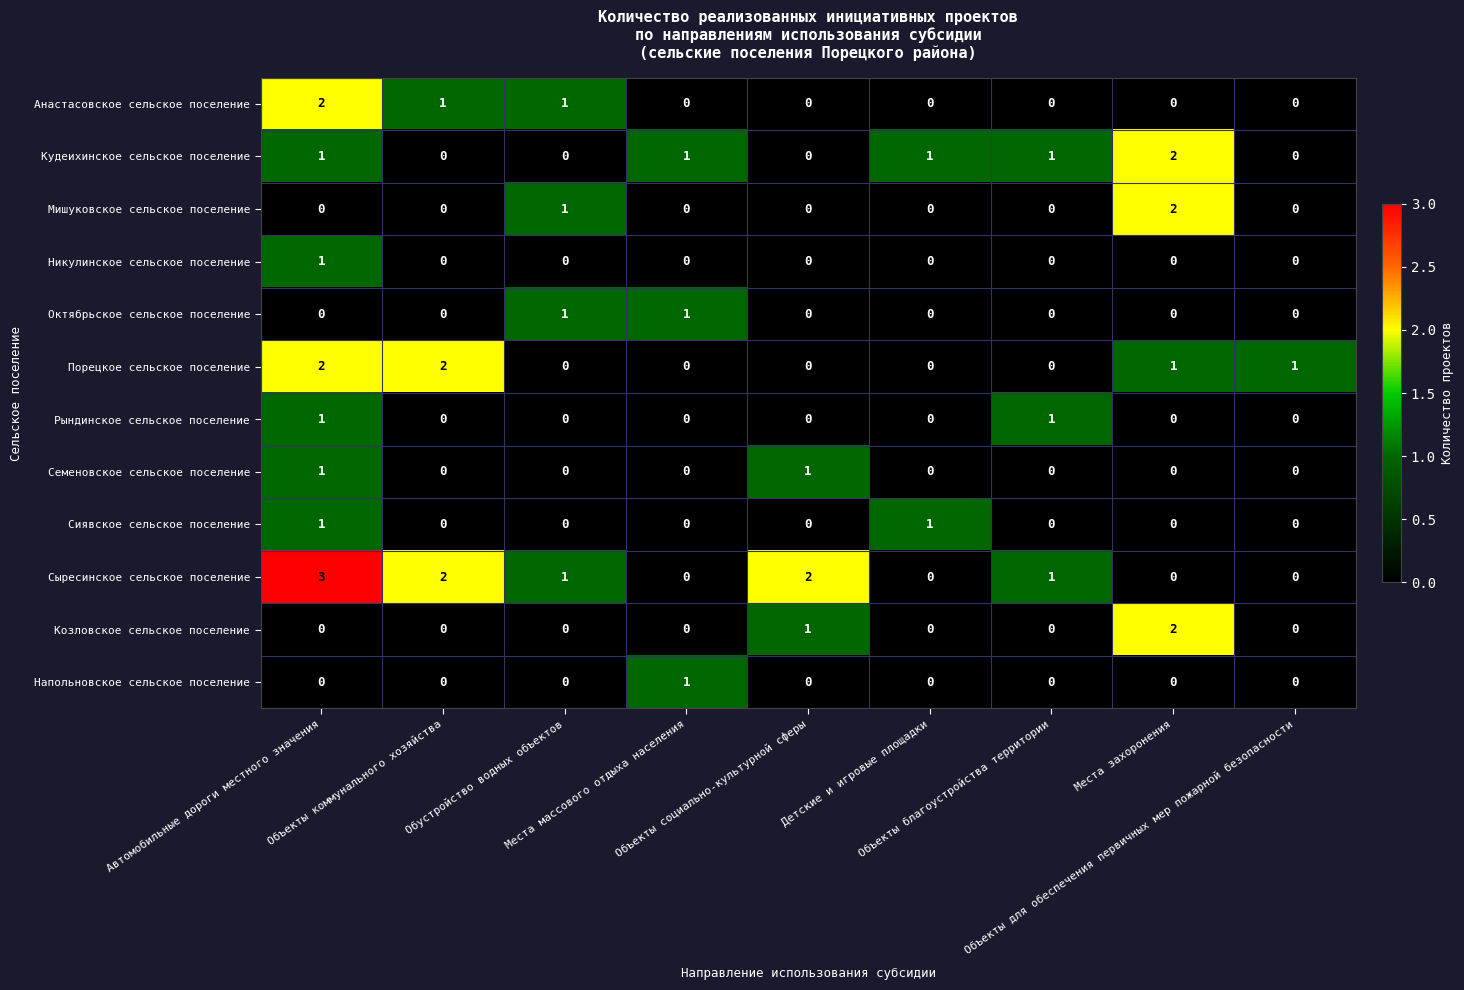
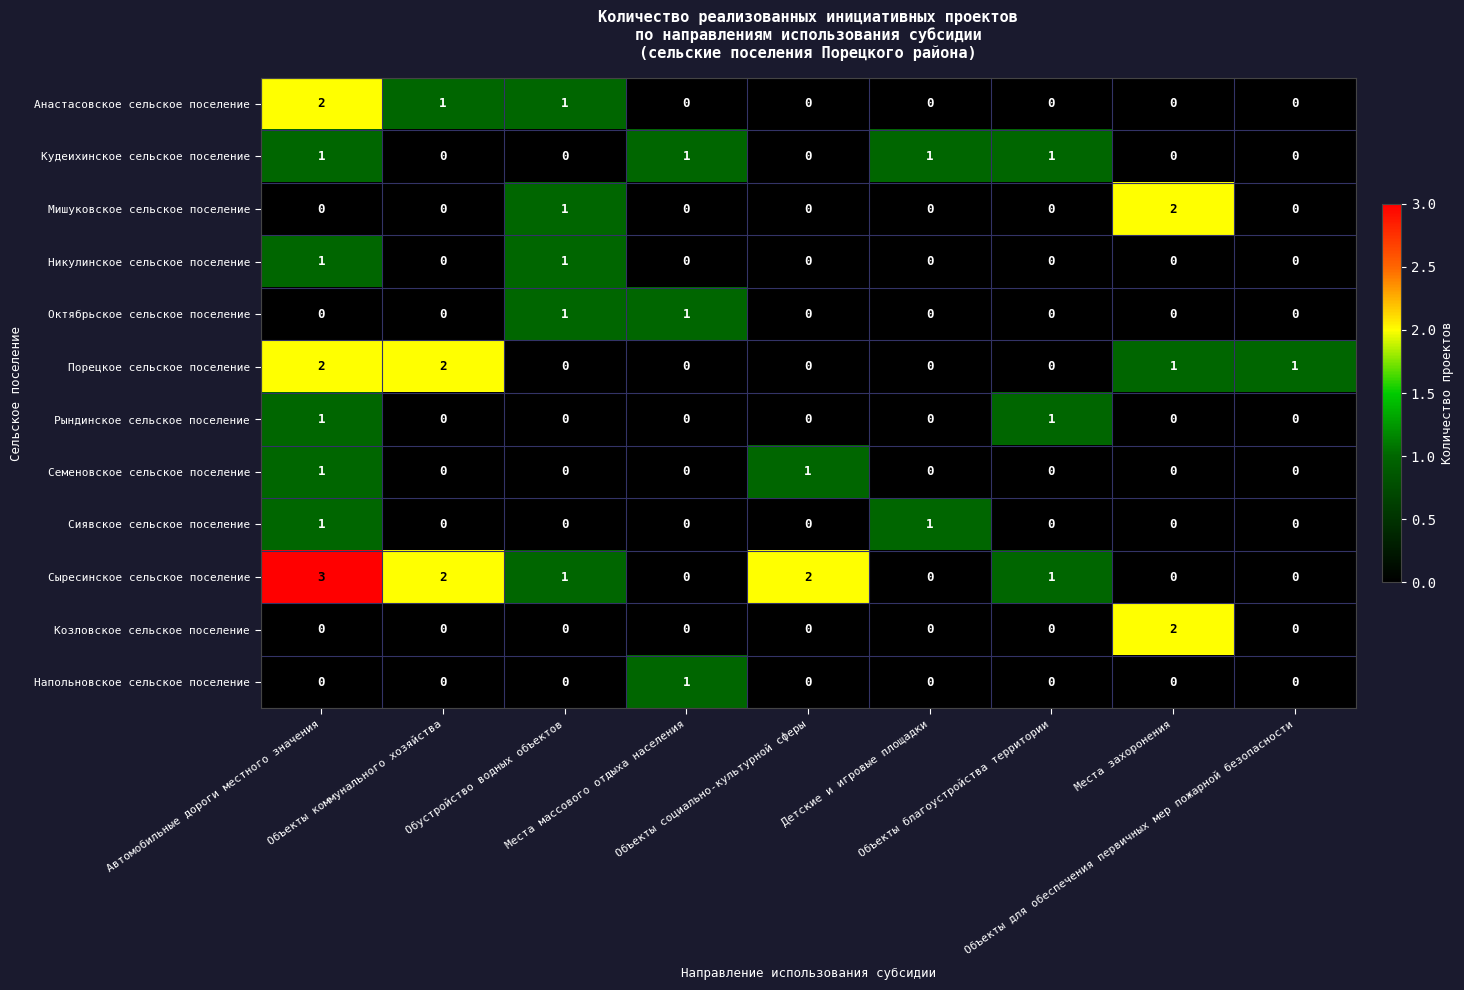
  {
    "Анастасовское сельское поселение": {
      "Автомобильные дороги местного значения": 2,
      "Объекты коммунального хозяйства": 1,
      "Обустройство водных объектов": 1,
      "Места массового отдыха населения": 0,
      "Объекты социально-культурной сферы": 0,
      "Детские и игровые площадки": 0,
      "Объекты благоустройства территории": 0,
      "Места захоронения": 0,
      "Объекты для обеспечения первичных мер пожарной безопасности": 0
    },
    "Кудеихинское сельское поселение": {
      "Автомобильные дороги местного значения": 1,
      "Объекты коммунального хозяйства": 0,
      "Обустройство водных объектов": 0,
      "Места массового отдыха населения": 1,
      "Объекты социально-культурной сферы": 0,
      "Детские и игровые площадки": 1,
      "Объекты благоустройства территории": 1,
-     "Места захоронения": 2,
+     "Места захоронения": 0,
      "Объекты для обеспечения первичных мер пожарной безопасности": 0
    },
    "Мишуковское сельское поселение": {
      "Автомобильные дороги местного значения": 0,
      "Объекты коммунального хозяйства": 0,
      "Обустройство водных объектов": 1,
      "Места массового отдыха населения": 0,
      "Объекты социально-культурной сферы": 0,
      "Детские и игровые площадки": 0,
      "Объекты благоустройства территории": 0,
      "Места захоронения": 2,
      "Объекты для обеспечения первичных мер пожарной безопасности": 0
    },
    "Никулинское сельское поселение": {
      "Автомобильные дороги местного значения": 1,
      "Объекты коммунального хозяйства": 0,
-     "Обустройство водных объектов": 0,
+     "Обустройство водных объектов": 1,
      "Места массового отдыха населения": 0,
      "Объекты социально-культурной сферы": 0,
      "Детские и игровые площадки": 0,
      "Объекты благоустройства территории": 0,
      "Места захоронения": 0,
      "Объекты для обеспечения первичных мер пожарной безопасности": 0
    },
    "Октябрьское сельское поселение": {
      "Автомобильные дороги местного значения": 0,
      "Объекты коммунального хозяйства": 0,
      "Обустройство водных объектов": 1,
      "Места массового отдыха населения": 1,
      "Объекты социально-культурной сферы": 0,
      "Детские и игровые площадки": 0,
      "Объекты благоустройства территории": 0,
      "Места захоронения": 0,
      "Объекты для обеспечения первичных мер пожарной безопасности": 0
    },
    "Порецкое сельское поселение": {
      "Автомобильные дороги местного значения": 2,
      "Объекты коммунального хозяйства": 2,
      "Обустройство водных объектов": 0,
      "Места массового отдыха населения": 0,
      "Объекты социально-культурной сферы": 0,
      "Детские и игровые площадки": 0,
      "Объекты благоустройства территории": 0,
      "Места захоронения": 1,
      "Объекты для обеспечения первичных мер пожарной безопасности": 1
    },
    "Рындинское сельское поселение": {
      "Автомобильные дороги местного значения": 1,
      "Объекты коммунального хозяйства": 0,
      "Обустройство водных объектов": 0,
      "Места массового отдыха населения": 0,
      "Объекты социально-культурной сферы": 0,
      "Детские и игровые площадки": 0,
      "Объекты благоустройства территории": 1,
      "Места захоронения": 0,
      "Объекты для обеспечения первичных мер пожарной безопасности": 0
    },
    "Семеновское сельское поселение": {
      "Автомобильные дороги местного значения": 1,
      "Объекты коммунального хозяйства": 0,
      "Обустройство водных объектов": 0,
      "Места массового отдыха населения": 0,
      "Объекты социально-культурной сферы": 1,
      "Детские и игровые площадки": 0,
      "Объекты благоустройства территории": 0,
      "Места захоронения": 0,
      "Объекты для обеспечения первичных мер пожарной безопасности": 0
    },
    "Сиявское сельское поселение": {
      "Автомобильные дороги местного значения": 1,
      "Объекты коммунального хозяйства": 0,
      "Обустройство водных объектов": 0,
      "Места массового отдыха населения": 0,
      "Объекты социально-культурной сферы": 0,
      "Детские и игровые площадки": 1,
      "Объекты благоустройства территории": 0,
      "Места захоронения": 0,
      "Объекты для обеспечения первичных мер пожарной безопасности": 0
    },
    "Сыресинское сельское поселение": {
      "Автомобильные дороги местного значения": 3,
      "Объекты коммунального хозяйства": 2,
      "Обустройство водных объектов": 1,
      "Места массового отдыха населения": 0,
      "Объекты социально-культурной сферы": 2,
      "Детские и игровые площадки": 0,
      "Объекты благоустройства территории": 1,
      "Места захоронения": 0,
      "Объекты для обеспечения первичных мер пожарной безопасности": 0
    },
    "Козловское сельское поселение": {
      "Автомобильные дороги местного значения": 0,
      "Объекты коммунального хозяйства": 0,
      "Обустройство водных объектов": 0,
      "Места массового отдыха населения": 0,
-     "Объекты социально-культурной сферы": 1,
+     "Объекты социально-культурной сферы": 0,
      "Детские и игровые площадки": 0,
      "Объекты благоустройства территории": 0,
      "Места захоронения": 2,
      "Объекты для обеспечения первичных мер пожарной безопасности": 0
    },
    "Напольновское сельское поселение": {
      "Автомобильные дороги местного значения": 0,
      "Объекты коммунального хозяйства": 0,
      "Обустройство водных объектов": 0,
      "Места массового отдыха населения": 1,
      "Объекты социально-культурной сферы": 0,
      "Детские и игровые площадки": 0,
      "Объекты благоустройства территории": 0,
      "Места захоронения": 0,
      "Объекты для обеспечения первичных мер пожарной безопасности": 0
    }
  }
